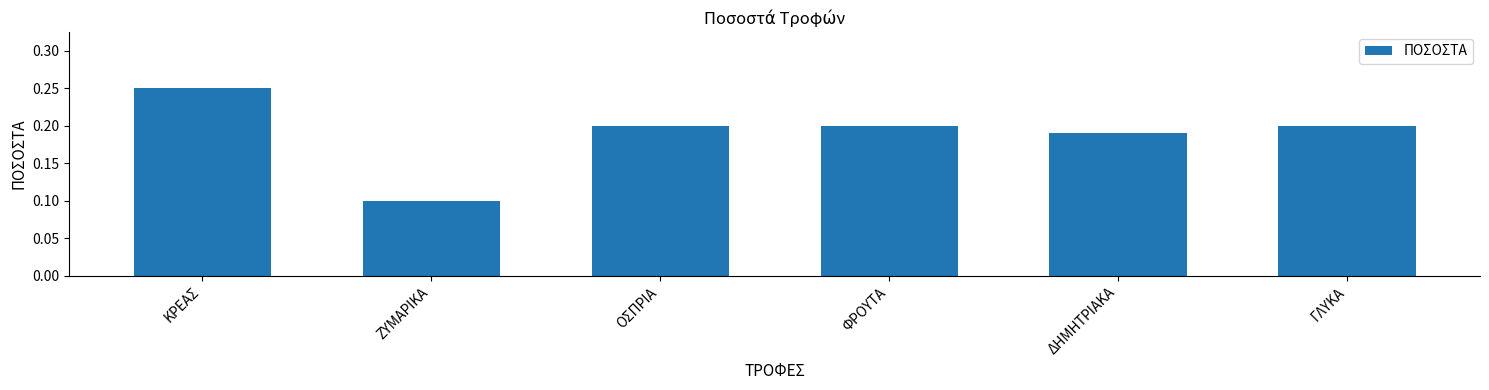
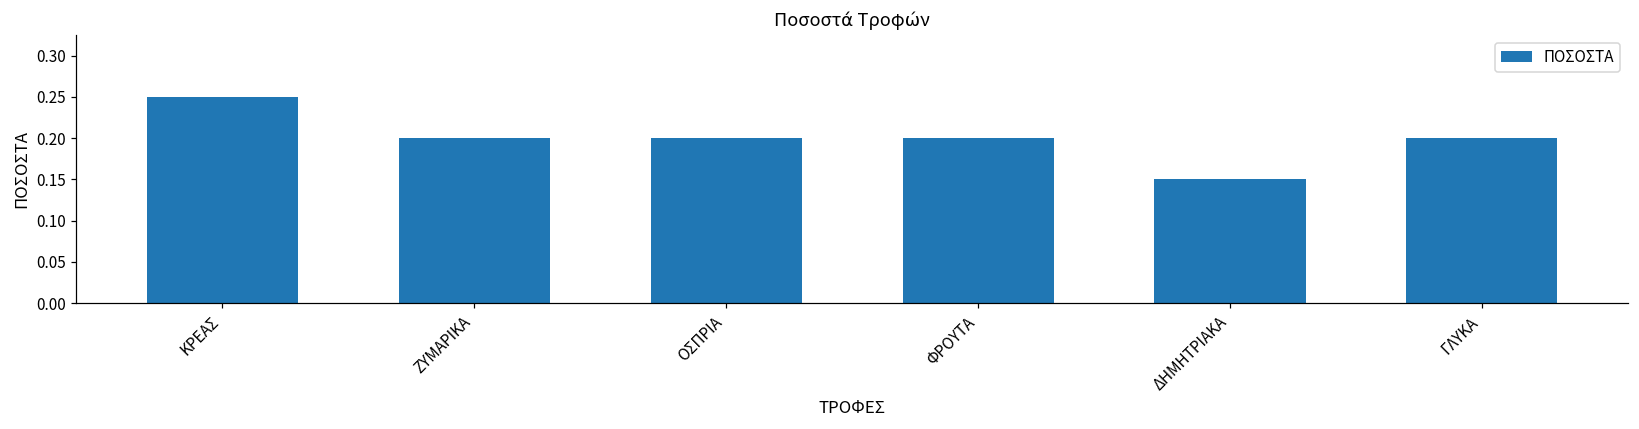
  {
    "ΚΡΕΑΣ": 0.25,
-   "ΖΥΜΑΡΙΚΑ": 0.1,
+   "ΖΥΜΑΡΙΚΑ": 0.2,
    "ΟΣΠΡΙΑ": 0.20,
    "ΦΡΟΥΤΑ": 0.20,
-   "ΔΗΜΗΤΡΙΑΚΑ": 0.19,
+   "ΔΗΜΗΤΡΙΑΚΑ": 0.15,
    "ΓΛΥΚΑ": 0.20
  }
